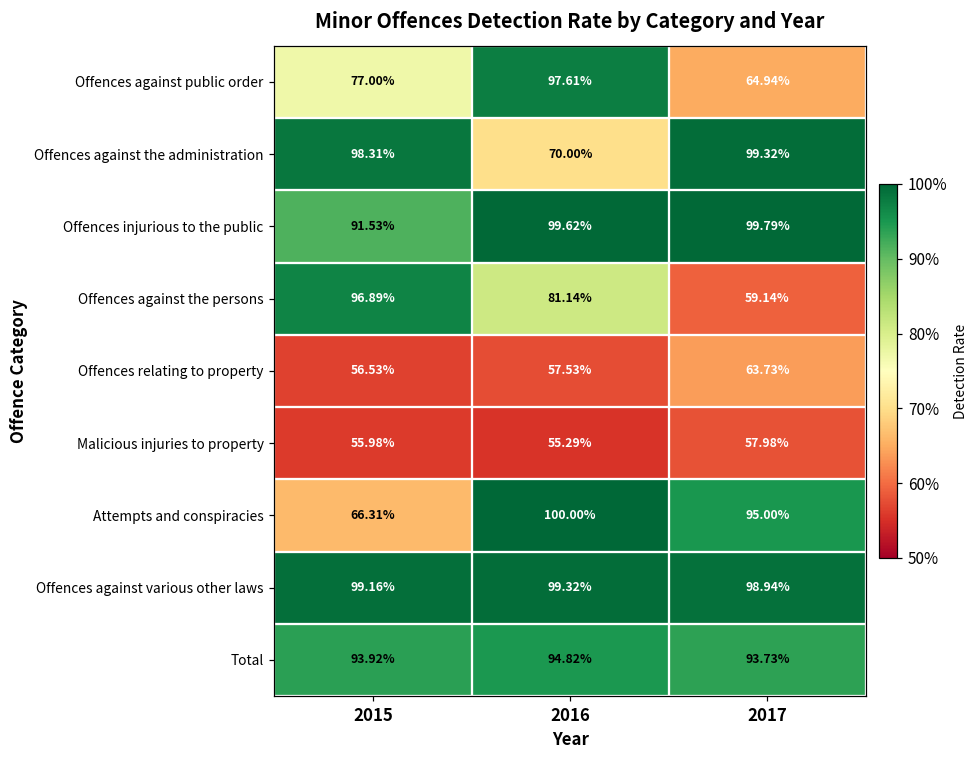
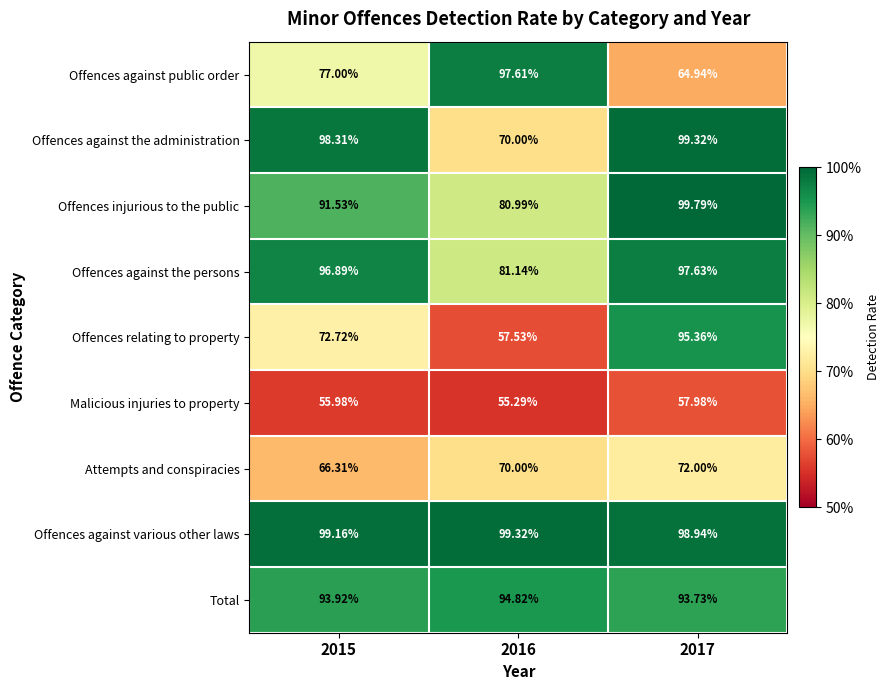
  {
    "Offences against public order": {
      "2015": "77.00%",
      "2016": "97.61%",
      "2017": "64.94%"
    },
    "Offences against the administration": {
      "2015": "98.31%",
      "2016": "70.00%",
      "2017": "99.32%"
    },
    "Offences injurious to the public": {
      "2015": "91.53%",
-     "2016": "99.62%",
+     "2016": "80.99%",
      "2017": "99.79%"
    },
    "Offences against the persons": {
      "2015": "96.89%",
      "2016": "81.14%",
-     "2017": "59.14%"
+     "2017": "97.63%"
    },
    "Offences relating to property": {
-     "2015": "56.53%",
+     "2015": "72.72%",
      "2016": "57.53%",
-     "2017": "63.73%"
+     "2017": "95.36%"
    },
    "Malicious injuries to property": {
      "2015": "55.98%",
      "2016": "55.29%",
      "2017": "57.98%"
    },
    "Attempts and conspiracies": {
      "2015": "66.31%",
-     "2016": "100.00%",
-     "2017": "95.00%"
+     "2016": "70.00%",
+     "2017": "72.00%"
    },
    "Offences against various other laws": {
      "2015": "99.16%",
      "2016": "99.32%",
      "2017": "98.94%"
    },
    "Total": {
      "2015": "93.92%",
      "2016": "94.82%",
      "2017": "93.73%"
    }
  }
